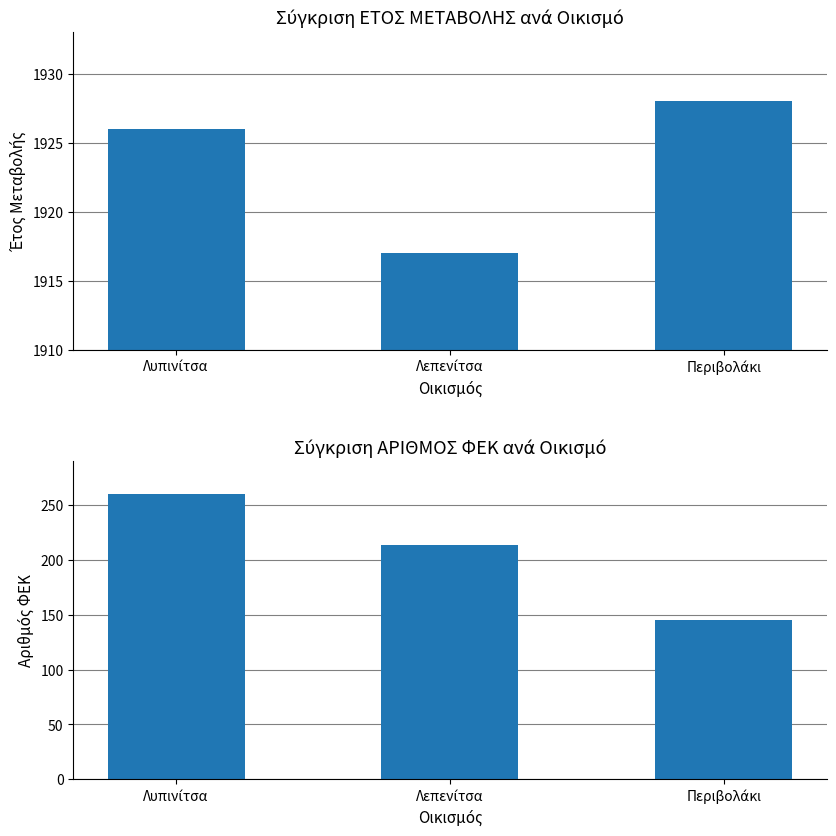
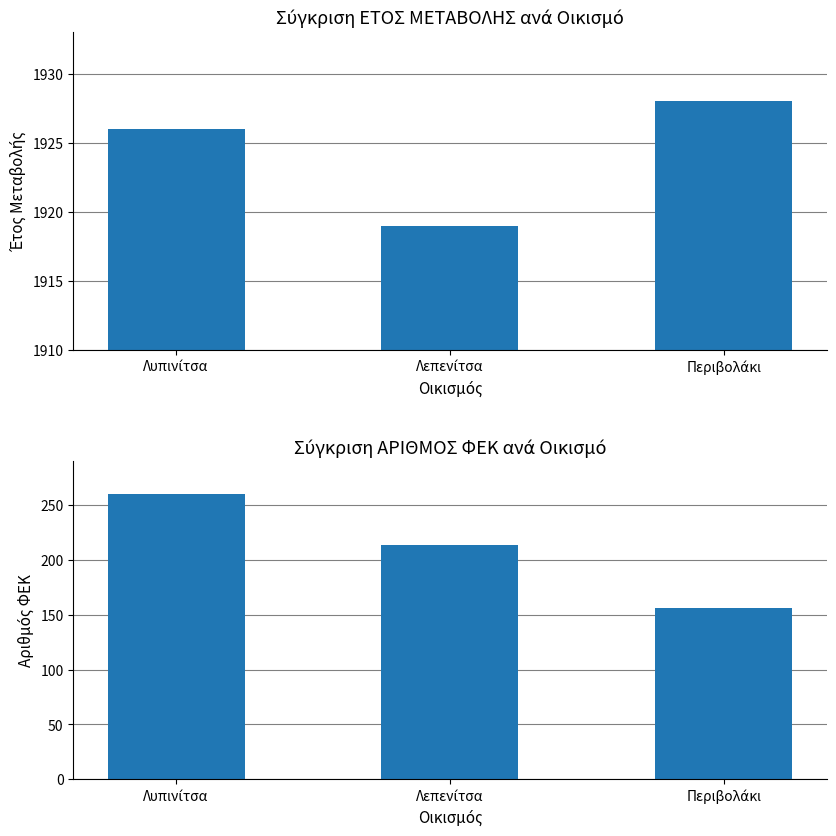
  {
    "Σύγκριση ΕΤΟΣ ΜΕΤΑΒΟΛΗΣ ανά Οικισμό": {
      "Λυπινίτσα": 1926,
-     "Λεπενίτσα": 1917,
+     "Λεπενίτσα": 1919,
      "Περιβολάκι": 1928
    },
    "Σύγκριση ΑΡΙΘΜΟΣ ΦΕΚ ανά Οικισμό": {
      "Λυπινίτσα": 260,
      "Λεπενίτσα": 214,
-     "Περιβολάκι": 145
+     "Περιβολάκι": 156
    }
  }
